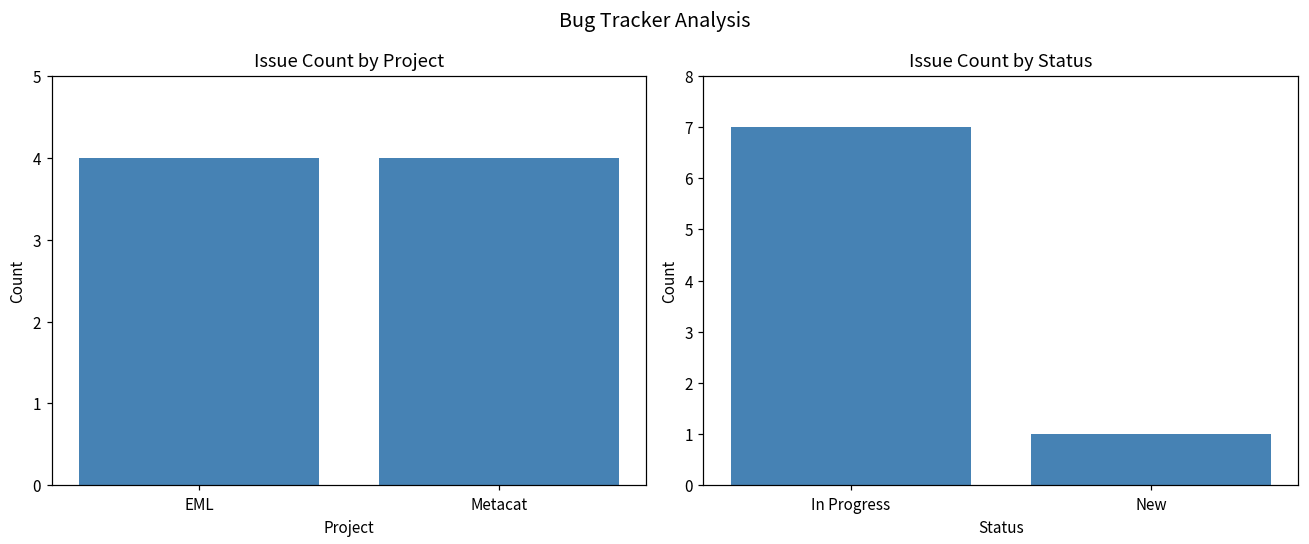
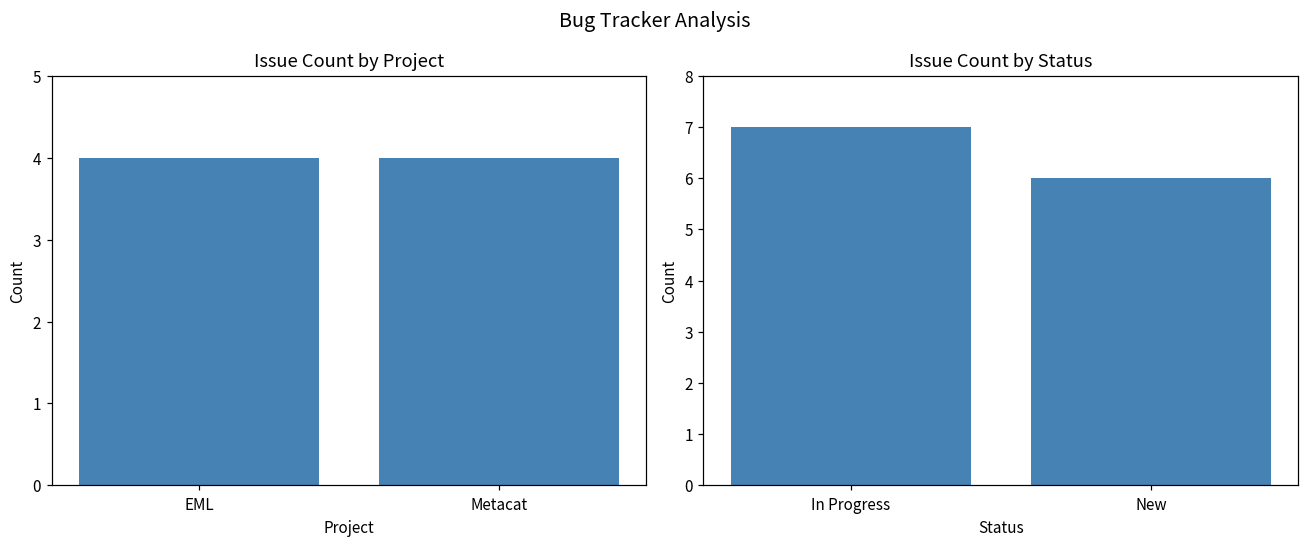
  {
    "Issue Count by Project": {
      "EML": 4.0,
      "Metacat": 4.0
    },
    "Issue Count by Status": {
      "In Progress": 7,
-     "New": 1
+     "New": 6
    }
  }
